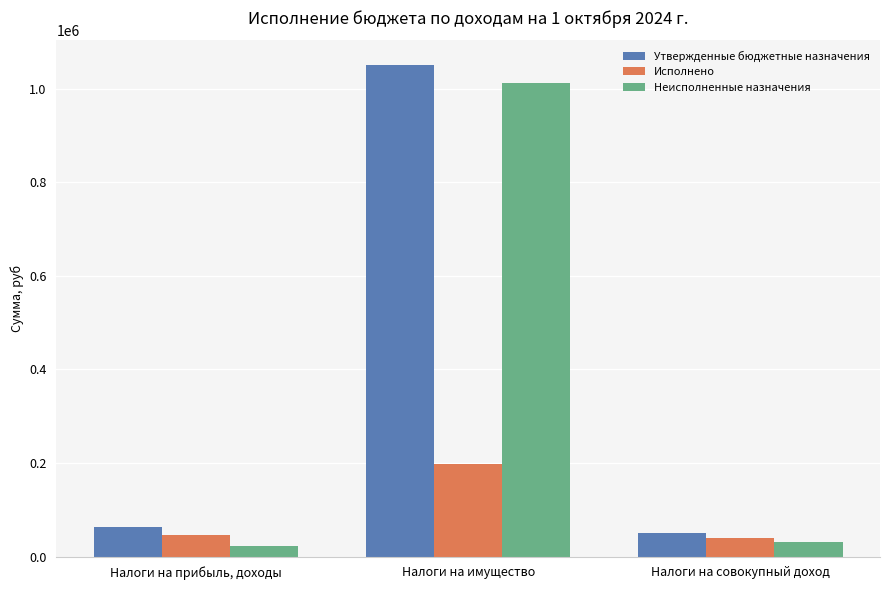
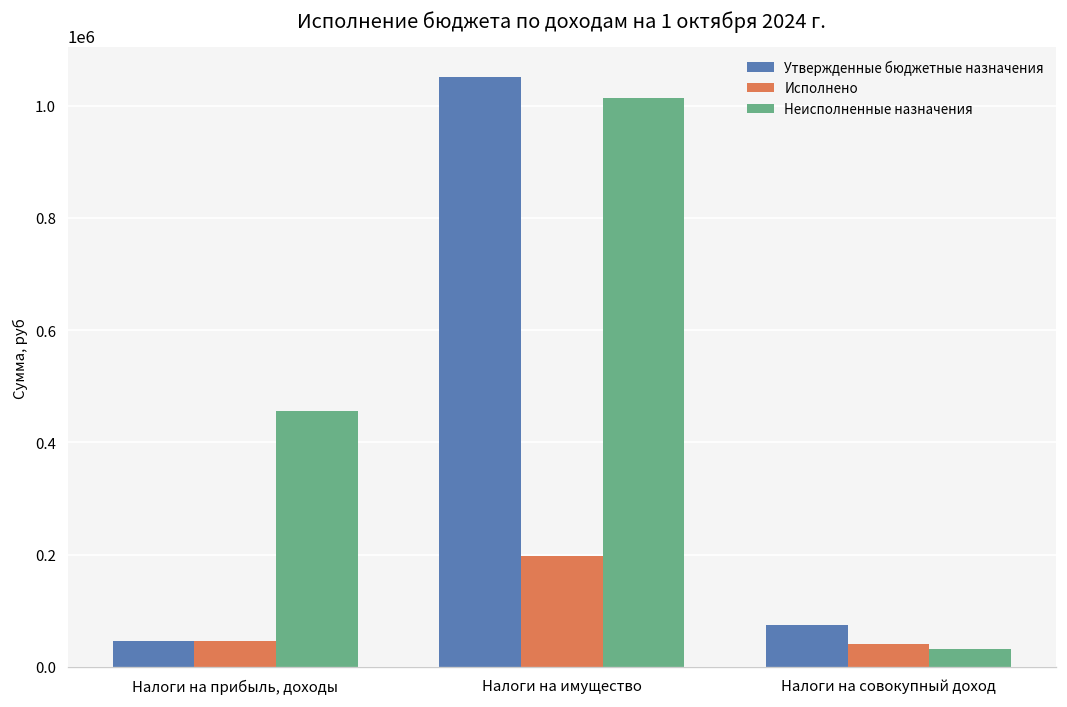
  {
    "Утвержденные бюджетные назначения": {
-     "Налоги на прибыль, доходы": 60000,
+     "Налоги на прибыль, доходы": 50000,
      "Налоги на имущество": 1050000,
-     "Налоги на совокупный доход": 50000
+     "Налоги на совокупный доход": 70000
    },
    "Исполнено": {
      "Налоги на прибыль, доходы": 50000,
      "Налоги на имущество": 200000,
      "Налоги на совокупный доход": 40000
    },
    "Неисполненные назначения": {
-     "Налоги на прибыль, доходы": 20000,
+     "Налоги на прибыль, доходы": 460000,
      "Налоги на имущество": 1010000,
      "Налоги на совокупный доход": 30000
    }
  }
